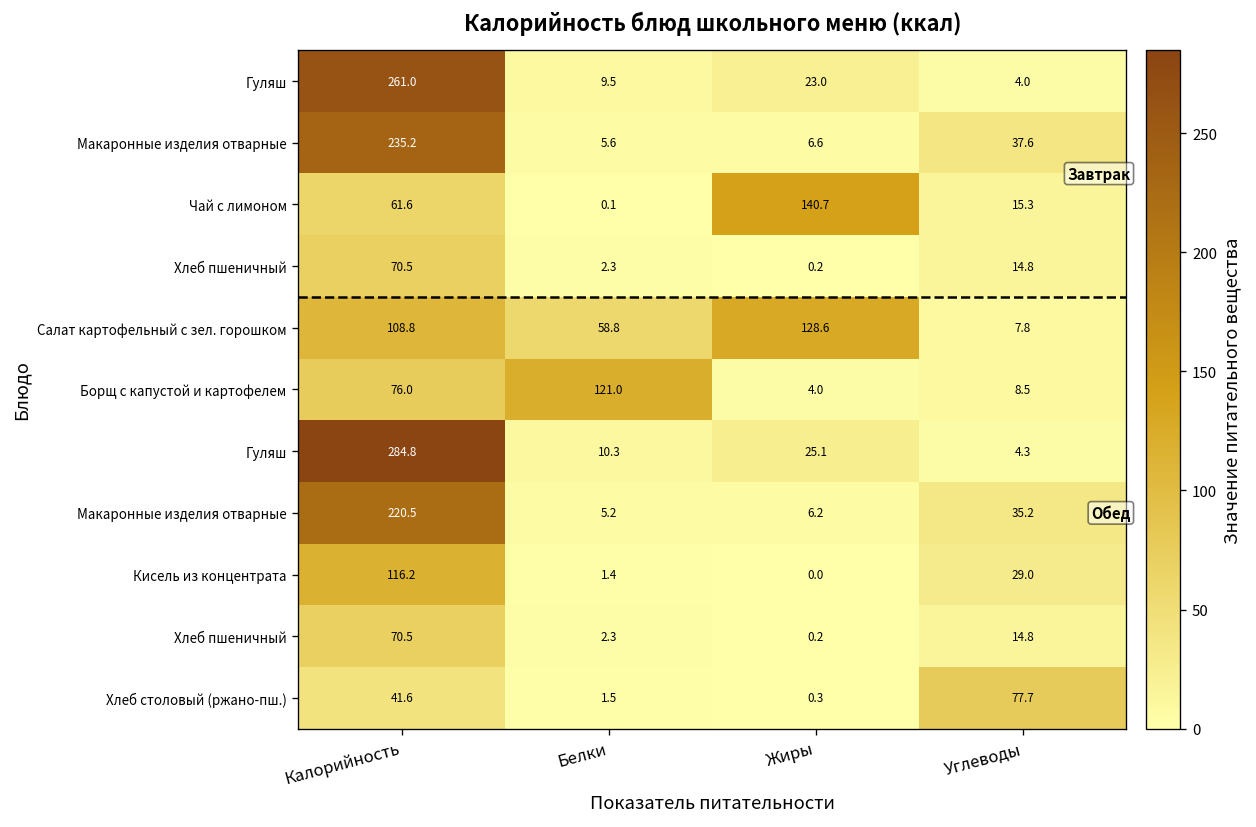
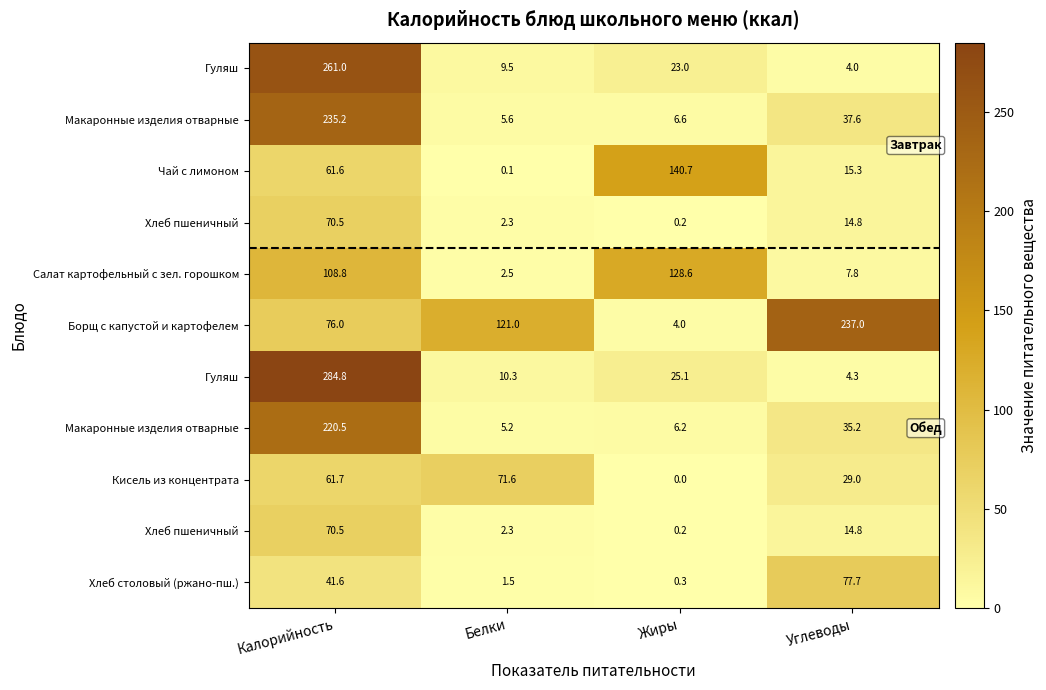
  {
    "Чай с лимоном": {
      "Калорийность": 61.6,
      "Белки": 0.1,
      "Жиры": 140.7,
      "Углеводы": 15.3
    },
    "Салат картофельный с зел. горошком": {
      "Калорийность": 108.8,
-     "Белки": 58.8,
+     "Белки": 2.5,
      "Жиры": 128.6,
      "Углеводы": 7.8
    },
    "Борщ с капустой и картофелем": {
      "Калорийность": 76.0,
      "Белки": 121.0,
      "Жиры": 4.0,
-     "Углеводы": 8.5
+     "Углеводы": 237.0
    },
    "Кисель из концентрата": {
-     "Калорийность": 116.2,
-     "Белки": 1.4,
+     "Калорийность": 61.7,
+     "Белки": 71.6,
      "Жиры": 0.0,
      "Углеводы": 29.0
    },
    "Хлеб столовый (ржано-пш.)": {
      "Калорийность": 41.6,
      "Белки": 1.5,
      "Жиры": 0.3,
      "Углеводы": 77.7
    }
  }
